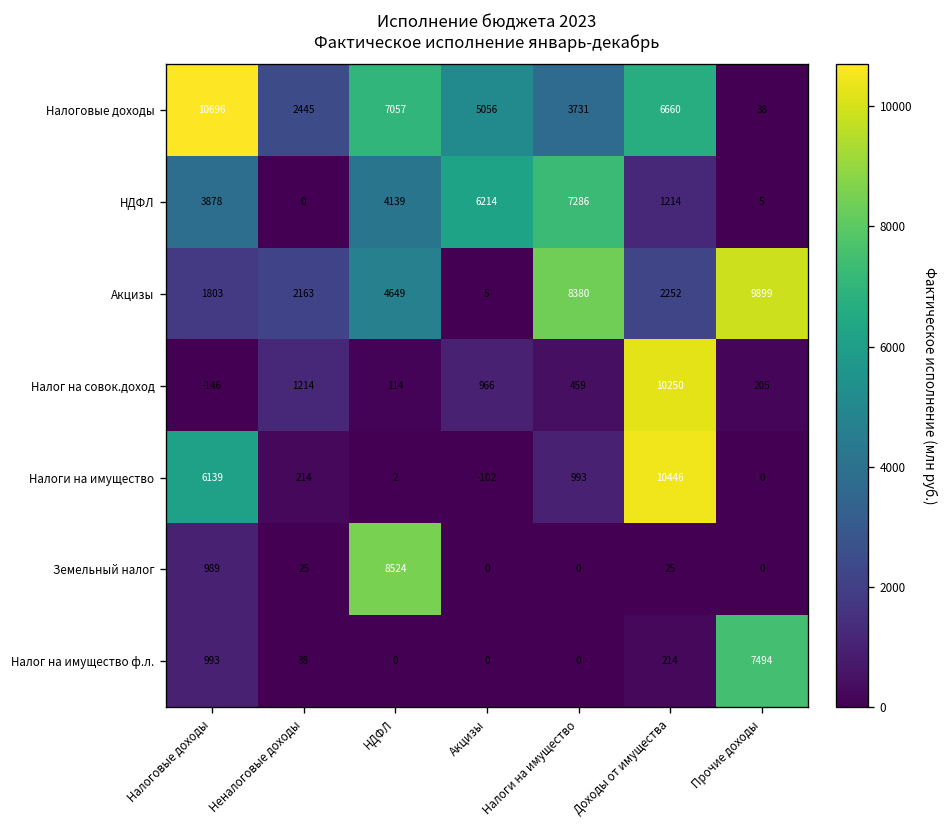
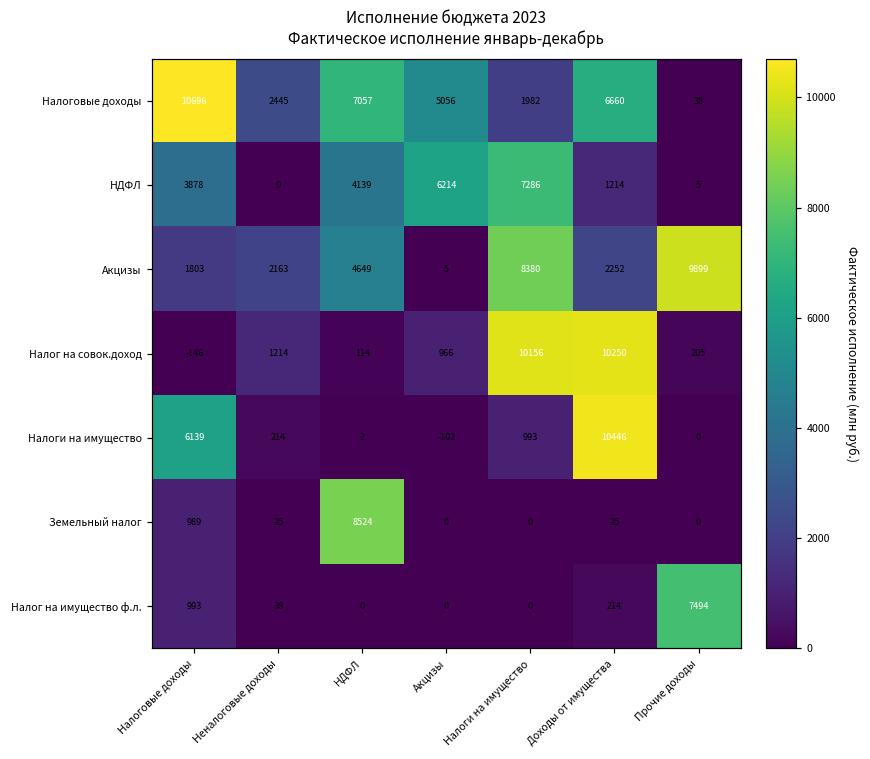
  {
    "Налоговые доходы": {
      "Налоговые доходы": 10696,
      "Неналоговые доходы": 2445,
      "НДФЛ": 7057,
      "Акцизы": 5056,
-     "Налоги на имущество": 3731,
+     "Налоги на имущество": 1982,
      "Доходы от имущества": 6660,
      "Прочие доходы": 38
    },
    "НДФЛ": {
      "Налоговые доходы": 3878,
      "Неналоговые доходы": 0,
      "НДФЛ": 4139,
      "Акцизы": 6214,
      "Налоги на имущество": 7286,
      "Доходы от имущества": 1214,
      "Прочие доходы": 5
    },
    "Акцизы": {
      "Налоговые доходы": 1803,
      "Неналоговые доходы": 2163,
      "НДФЛ": 4649,
      "Акцизы": 5,
      "Налоги на имущество": 8380,
      "Доходы от имущества": 2252,
      "Прочие доходы": 9899
    },
    "Налог на совок.доход": {
      "Налоговые доходы": -146,
      "Неналоговые доходы": 1214,
      "НДФЛ": 114,
      "Акцизы": 966,
-     "Налоги на имущество": 459,
+     "Налоги на имущество": 10156,
      "Доходы от имущества": 10250,
      "Прочие доходы": 205
    },
    "Налоги на имущество": {
      "Налоговые доходы": 6139,
      "Неналоговые доходы": 214,
      "НДФЛ": 2,
      "Акцизы": -102,
      "Налоги на имущество": 993,
      "Доходы от имущества": 10446,
      "Прочие доходы": 0
    },
    "Земельный налог": {
      "Налоговые доходы": 989,
      "Неналоговые доходы": 25,
      "НДФЛ": 8524,
      "Акцизы": 0,
      "Налоги на имущество": 0,
      "Доходы от имущества": 25,
      "Прочие доходы": 0
    },
    "Налог на имущество ф.л.": {
      "Налоговые доходы": 993,
      "Неналоговые доходы": 38,
      "НДФЛ": 0,
      "Акцизы": 0,
      "Налоги на имущество": 0,
      "Доходы от имущества": 214,
      "Прочие доходы": 7494
    }
  }
